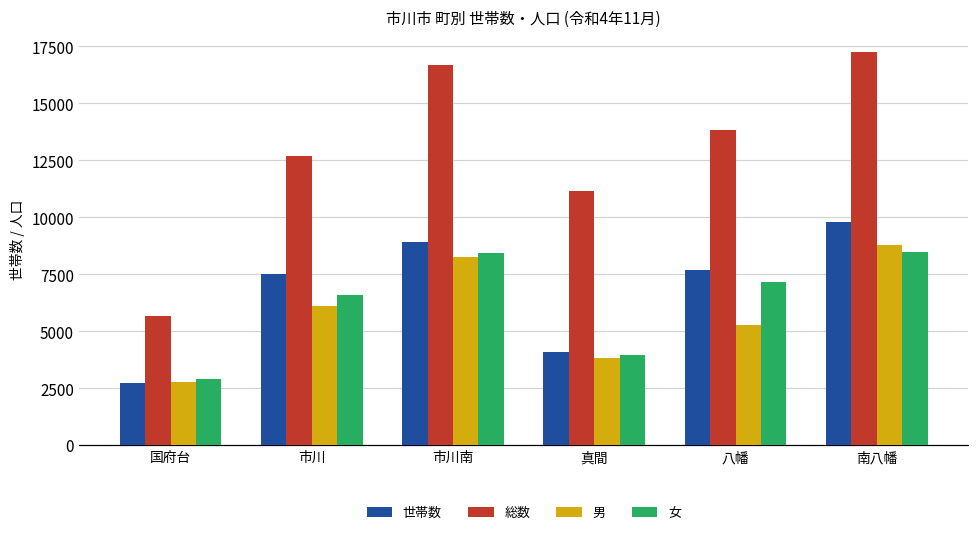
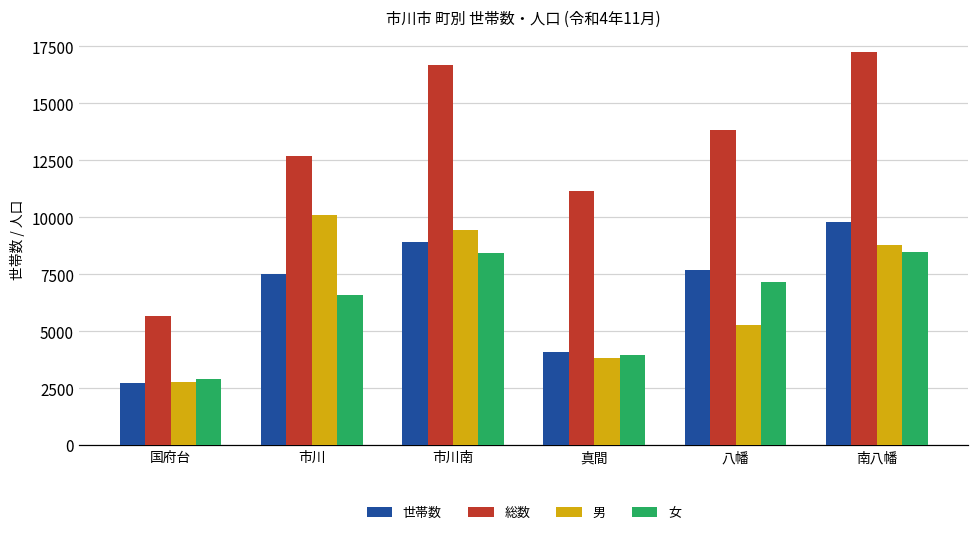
  {
    "世帯数": {
      "国府台": 2700,
      "市川": 7500,
      "市川南": 8900,
      "真間": 4100,
      "八幡": 7700,
      "南八幡": 9800
    },
    "総数": {
      "国府台": 5700,
      "市川": 12700,
      "市川南": 16700,
      "真間": 11200,
      "八幡": 13800,
      "南八幡": 17200
    },
    "男": {
      "国府台": 2800,
-     "市川": 6100,
-     "市川南": 8300,
+     "市川": 10100,
+     "市川南": 9500,
      "真間": 3800,
      "八幡": 5300,
      "南八幡": 8800
    },
    "女": {
      "国府台": 2900,
      "市川": 6600,
      "市川南": 8500,
      "真間": 4000,
      "八幡": 7200,
      "南八幡": 8500
    }
  }
